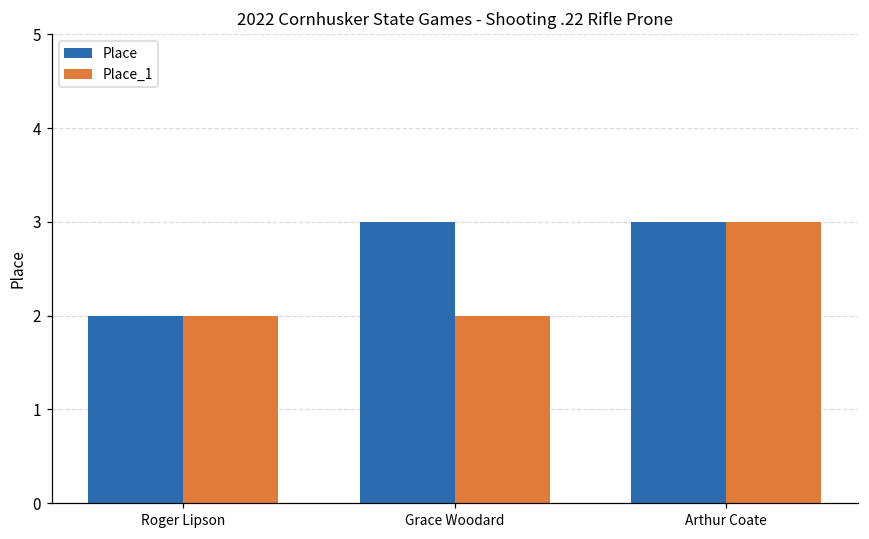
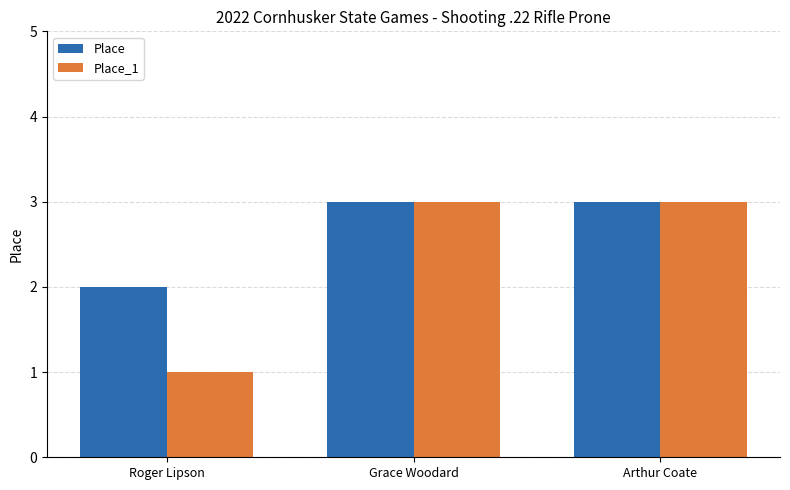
  {
    "Place": {
      "Roger Lipson": 2,
      "Grace Woodard": 3,
      "Arthur Coate": 3
    },
    "Place_1": {
-     "Roger Lipson": 2,
-     "Grace Woodard": 2,
+     "Roger Lipson": 1,
+     "Grace Woodard": 3,
      "Arthur Coate": 3
    }
  }
